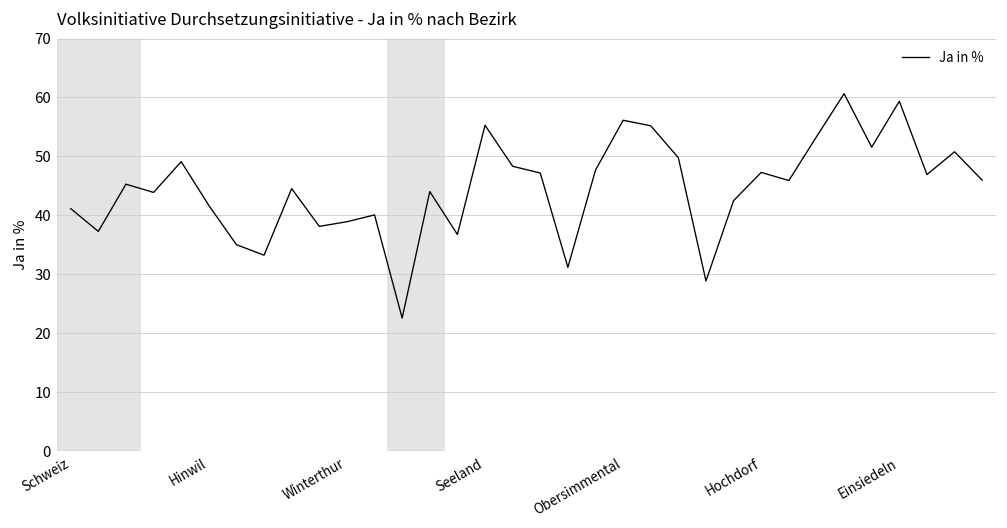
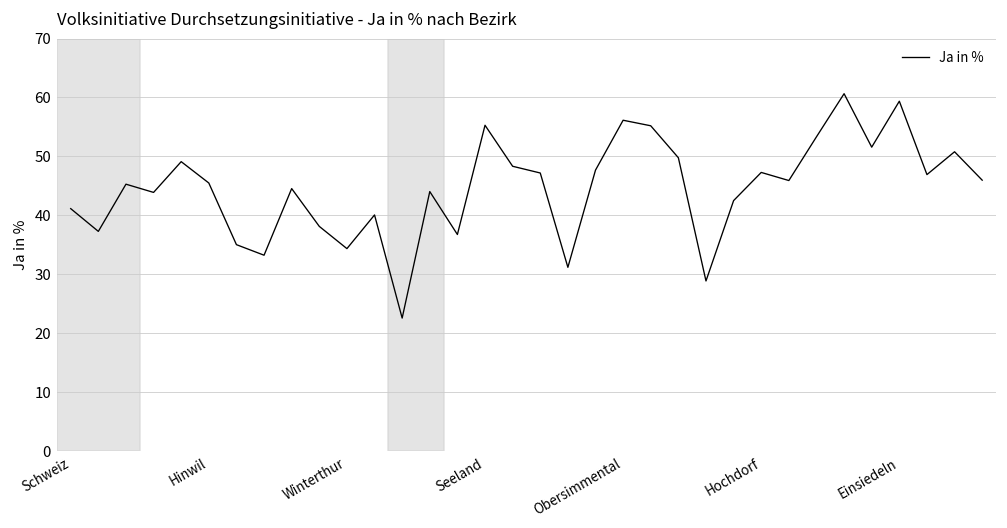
  {
    "Schweiz": 41,
-   "Hinwil": 42,
-   "Winterthur": 39,
+   "Hinwil": 45,
+   "Winterthur": 34,
    "Seeland": 55,
    "Obersimmental": 56,
    "Hochdorf": 47,
    "Einsiedeln": 59
  }
